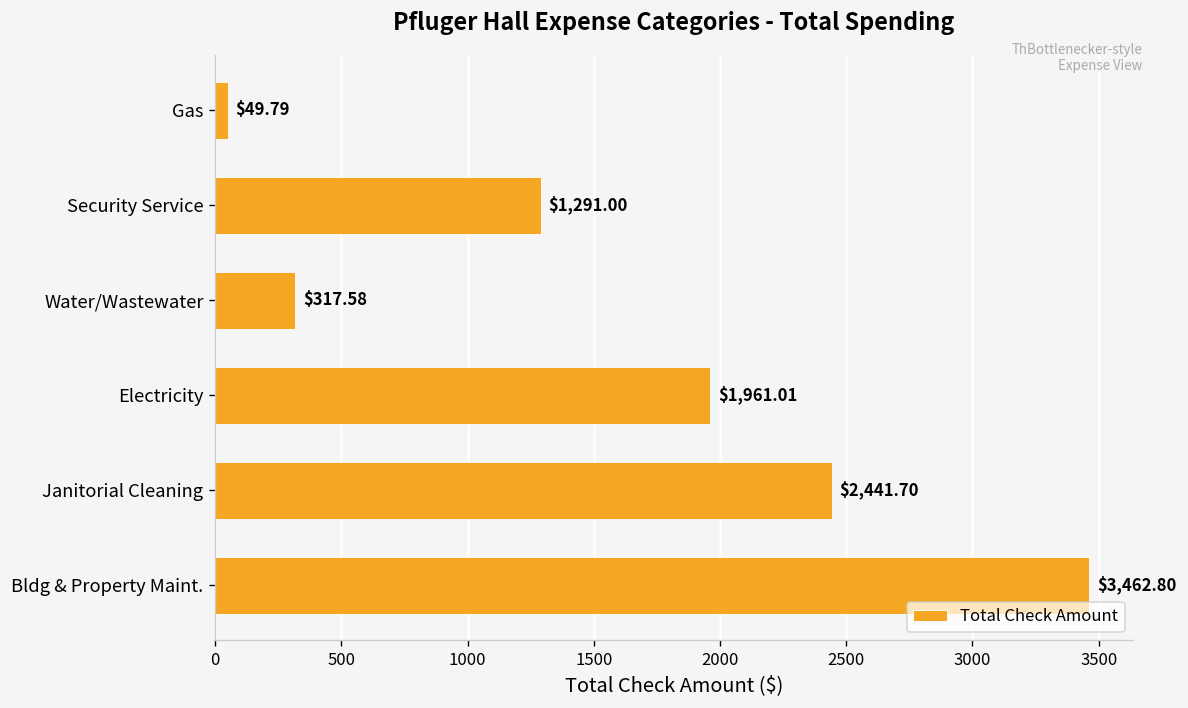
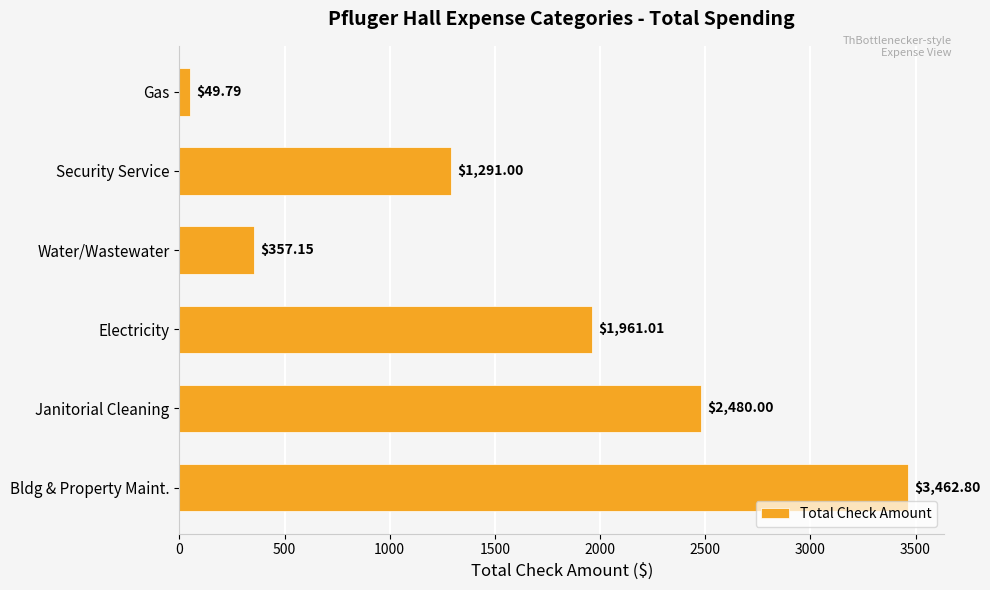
  {
    "Gas": "$49.79",
    "Security Service": "$1,291.00",
-   "Water/Wastewater": "$317.58",
+   "Water/Wastewater": "$357.15",
    "Electricity": "$1,961.01",
-   "Janitorial Cleaning": "$2,441.70",
+   "Janitorial Cleaning": "$2,480.00",
    "Bldg & Property Maint.": "$3,462.80"
  }
